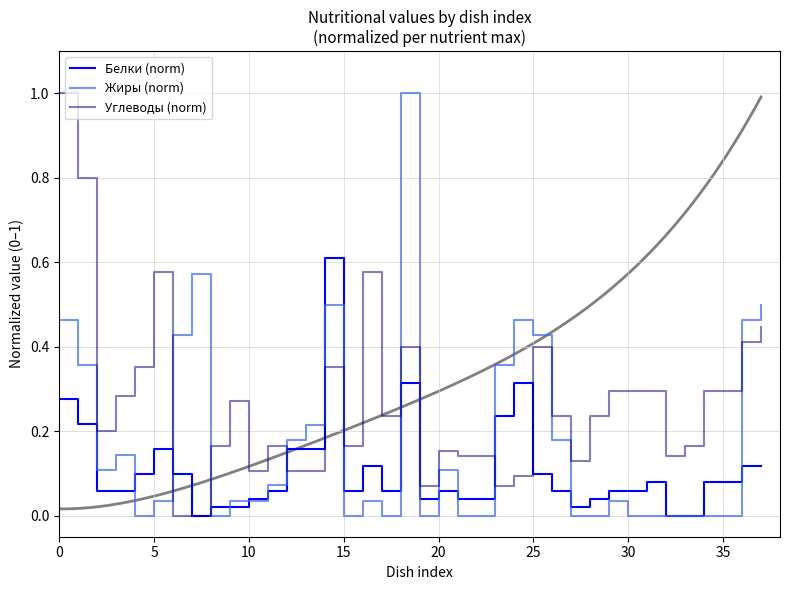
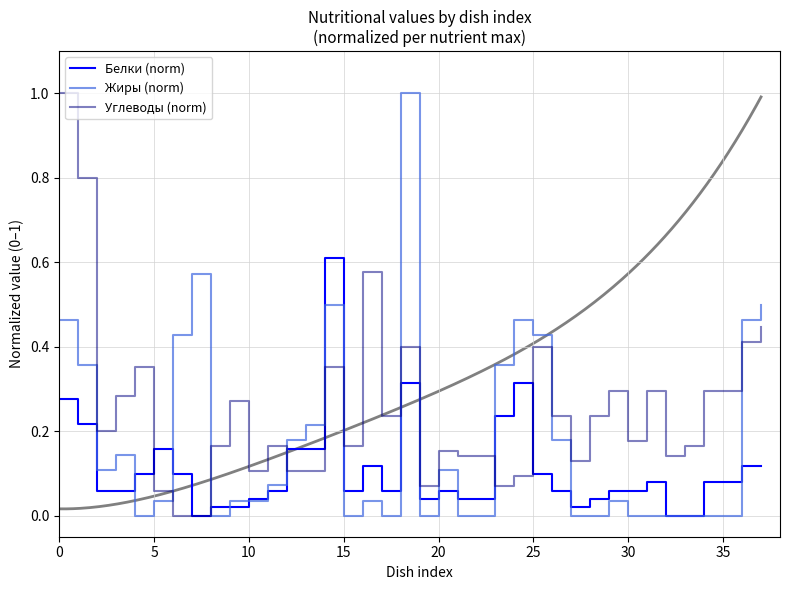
  {
    "Белки (norm)": {
      "0": 0.28,
      "5": 0.16,
      "15": 0.06,
      "20": 0.06,
      "25": 0.10,
      "30": 0.06,
      "35": 0.08
    },
    "Жиры (norm)": {
      "0": 0.46,
      "5": 0.04,
      "15": 0.00,
      "20": 0.11,
      "25": 0.43,
      "30": 0.00,
      "35": 0.00
    },
    "Углеводы (norm)": {
      "0": 1.00,
-     "5": 0.58,
+     "5": 0.06,
      "10": 0.11,
      "15": 0.16,
      "20": 0.15,
      "25": 0.40,
-     "30": 0.29,
+     "30": 0.18,
      "35": 0.29
    }
  }
